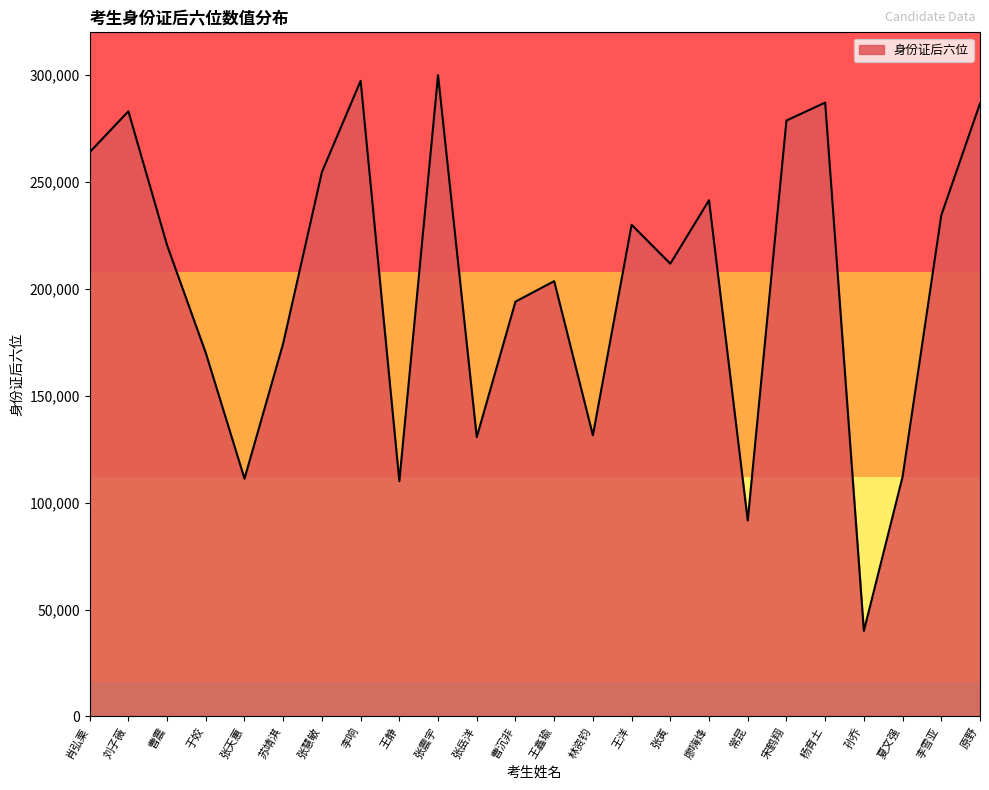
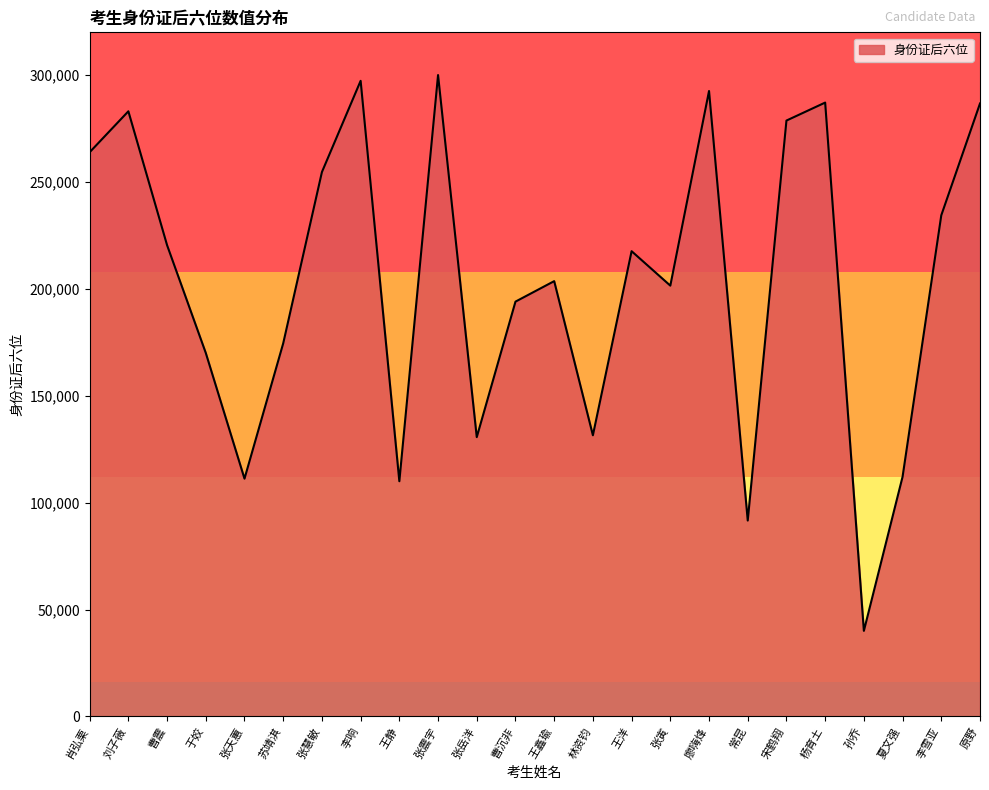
  {
    "肖弘栗": "264,000",
    "刘子薇": "283,000",
    "曹震": "220,000",
    "于姣": "170,000",
    "张天蕙": "111,000",
    "苏靖淇": "175,000",
    "张慧敏": "255,000",
    "李响": "297,000",
    "王静": "110,000",
    "张震宇": "300,000",
    "张岳洋": "131,000",
    "曹沉非": "194,000",
    "王鑫瑜": "204,000",
    "林资钧": "132,000",
-   "王洋": "230,000",
-   "张寅": "212,000",
-   "廖嗨烽": "241,000",
+   "王洋": "218,000",
+   "张寅": "202,000",
+   "廖嗨烽": "293,000",
    "常昆": "92,000",
    "宋鹤翔": "279,000",
    "杨育土": "287,000",
    "孙乔": "40,000",
    "夏文强": "112,000",
    "李雪亚": "234,000",
    "原野": "287,000"
  }
